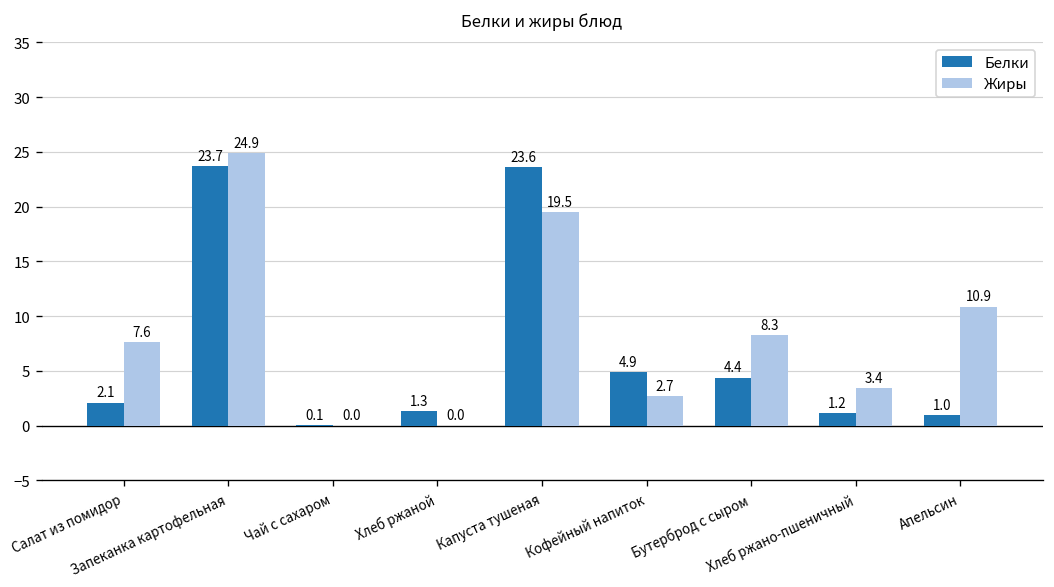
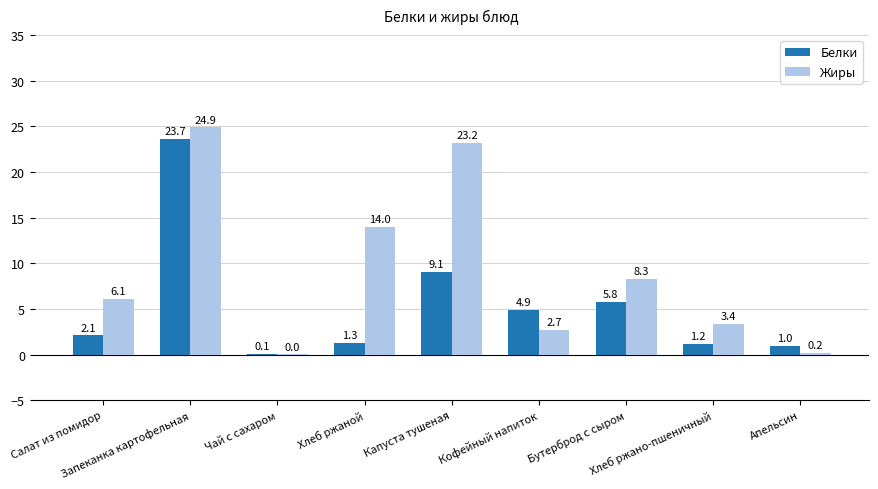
  {
    "Белки": {
      "Салат из помидор": 2.1,
      "Запеканка картофельная": 23.7,
      "Чай с сахаром": 0.1,
      "Хлеб ржаной": 1.3,
-     "Капуста тушеная": 23.6,
+     "Капуста тушеная": 9.1,
      "Кофейный напиток": 4.9,
-     "Бутерброд с сыром": 4.4,
+     "Бутерброд с сыром": 5.8,
      "Хлеб ржано-пшеничный": 1.2,
      "Апельсин": 1.0
    },
    "Жиры": {
-     "Салат из помидор": 7.6,
+     "Салат из помидор": 6.1,
      "Запеканка картофельная": 24.9,
      "Чай с сахаром": 0.0,
-     "Хлеб ржаной": 0.0,
-     "Капуста тушеная": 19.5,
+     "Хлеб ржаной": 14.0,
+     "Капуста тушеная": 23.2,
      "Кофейный напиток": 2.7,
      "Бутерброд с сыром": 8.3,
      "Хлеб ржано-пшеничный": 3.4,
-     "Апельсин": 10.9
+     "Апельсин": 0.2
    }
  }
